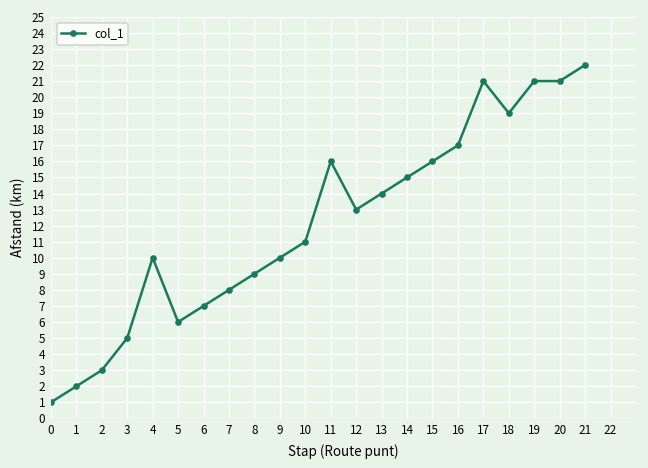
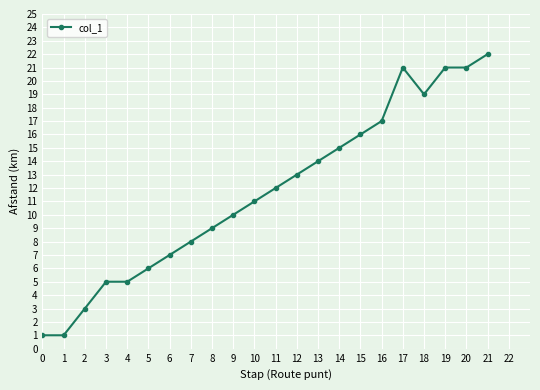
  {
    "0": 1,
-   "1": 2,
+   "1": 1,
    "2": 3,
    "3": 5,
-   "4": 10,
+   "4": 5,
    "5": 6,
    "6": 7,
    "7": 8,
    "8": 9,
    "9": 10,
    "10": 11,
-   "11": 16,
+   "11": 12,
    "12": 13,
    "13": 14,
    "14": 15,
    "15": 16,
    "16": 17,
    "17": 21,
    "18": 19,
    "19": 21,
    "20": 21,
    "21": 22
  }
